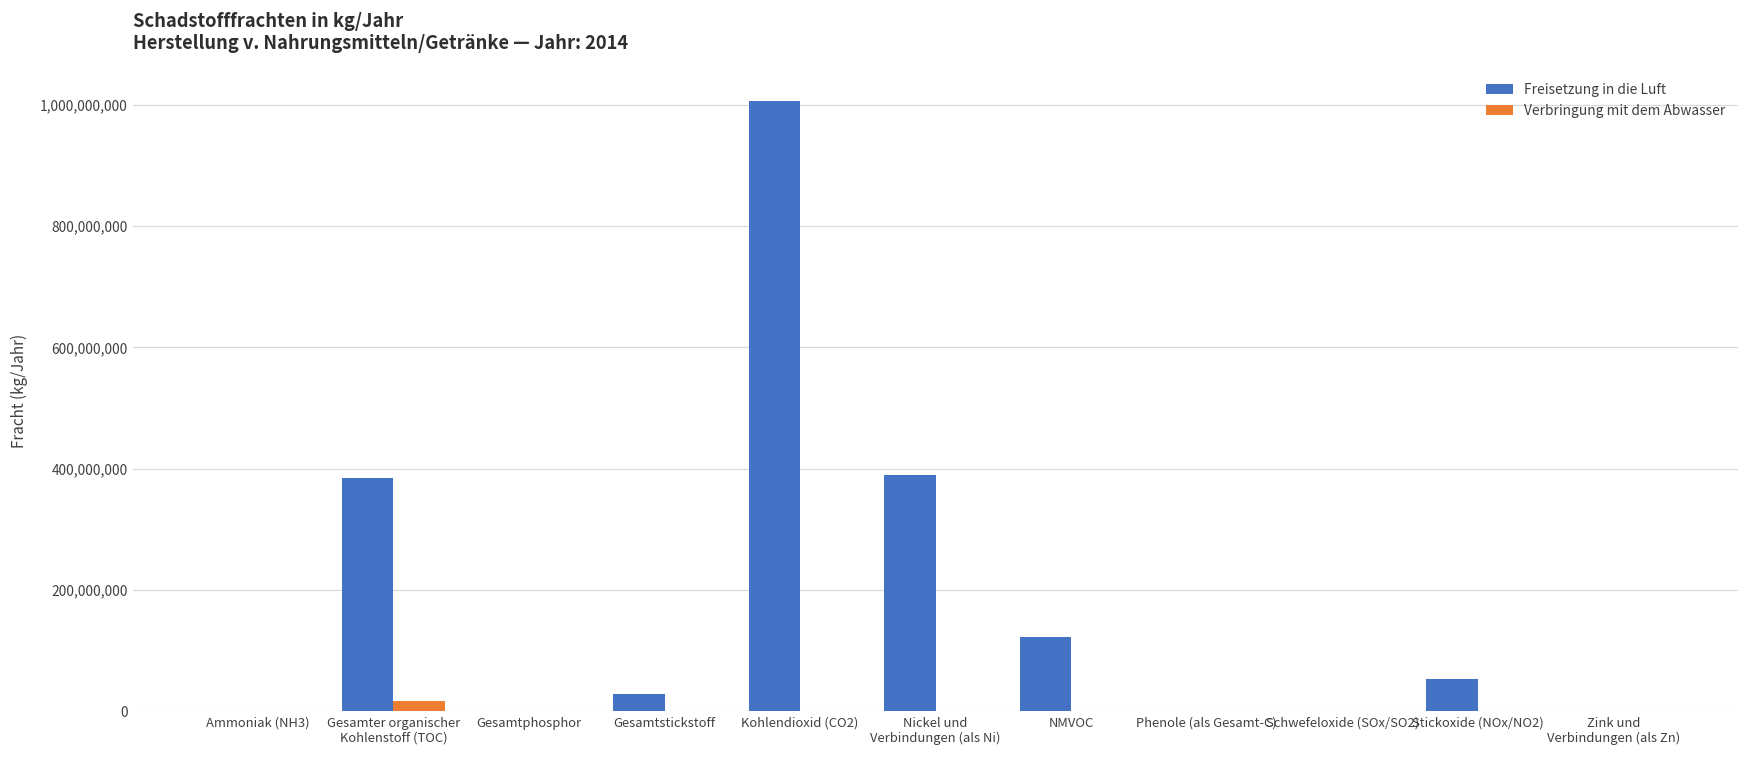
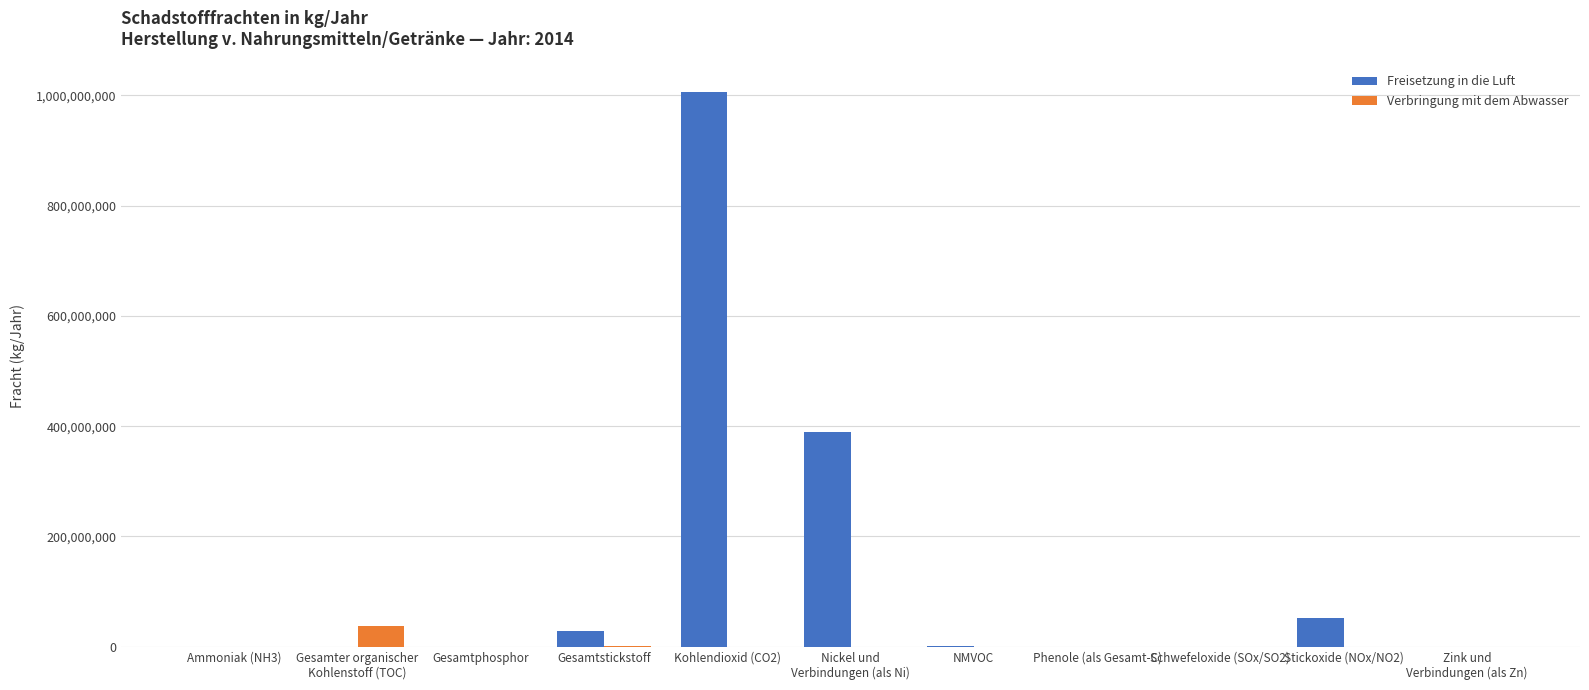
  {
    "Freisetzung in die Luft": {
-     "Gesamter organischer Kohlenstoff (TOC)": "380,000,000",
+     "Gesamter organischer Kohlenstoff (TOC)": "0",
      "Gesamtphosphor": "0",
      "Gesamtstickstoff": "30,000,000",
      "Kohlendioxid (CO2)": "1,010,000,000",
      "Nickel und Verbindungen (als Ni)": "390,000,000",
-     "NMVOC": "120,000,000",
+     "NMVOC": "0",
      "Phenole (als Gesamt-C)": "0",
      "Stickoxide (NOx/NO2)": "50,000,000",
      "Zink und Verbindungen (als Zn)": "0"
    },
    "Verbringung mit dem Abwasser": {
      "Ammoniak (NH3)": "0",
-     "Gesamter organischer Kohlenstoff (TOC)": "20,000,000",
+     "Gesamter organischer Kohlenstoff (TOC)": "40,000,000",
      "Kohlendioxid (CO2)": "0",
      "NMVOC": "0",
      "Schwefeloxide (SOx/SO2)": "0",
      "Stickoxide (NOx/NO2)": "0"
    }
  }
